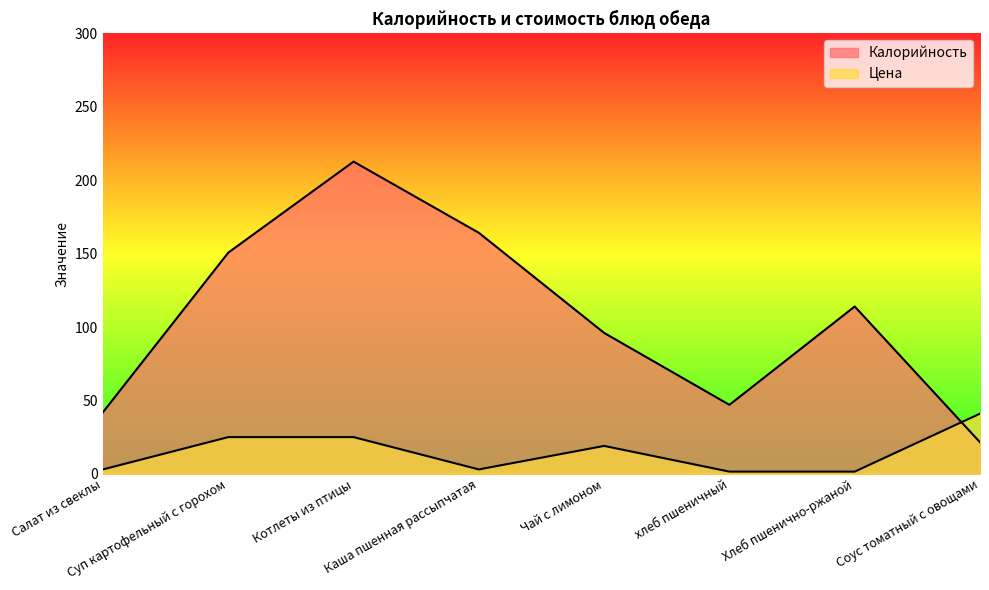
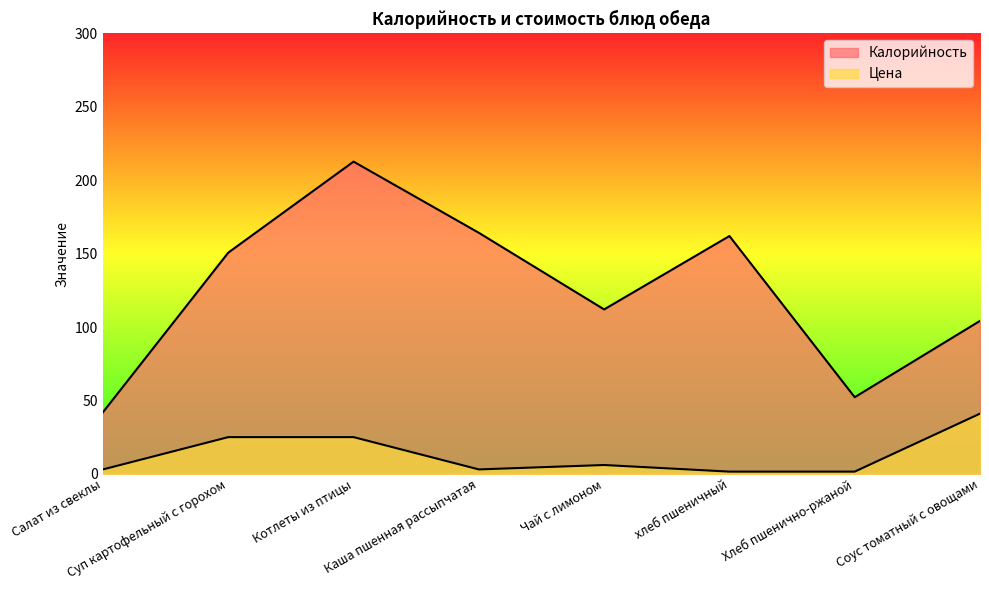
  {
    "Калорийность": {
      "Салат из свеклы": 42,
      "Суп картофельный с горохом": 151,
      "Котлеты из птицы": 213,
      "Каша пшенная рассыпчатая": 164,
-     "Чай с лимоном": 96,
-     "хлеб пшеничный": 47,
-     "Хлеб пшенично-ржаной": 114,
-     "Соус томатный с овощами": 22
+     "Чай с лимоном": 112,
+     "хлеб пшеничный": 162,
+     "Хлеб пшенично-ржаной": 52,
+     "Соус томатный с овощами": 104
    },
    "Цена": {
      "Салат из свеклы": 3,
      "Суп картофельный с горохом": 25,
      "Котлеты из птицы": 25,
      "Каша пшенная рассыпчатая": 3,
-     "Чай с лимоном": 19,
+     "Чай с лимоном": 6,
      "хлеб пшеничный": 2,
      "Хлеб пшенично-ржаной": 2,
      "Соус томатный с овощами": 41
    }
  }
